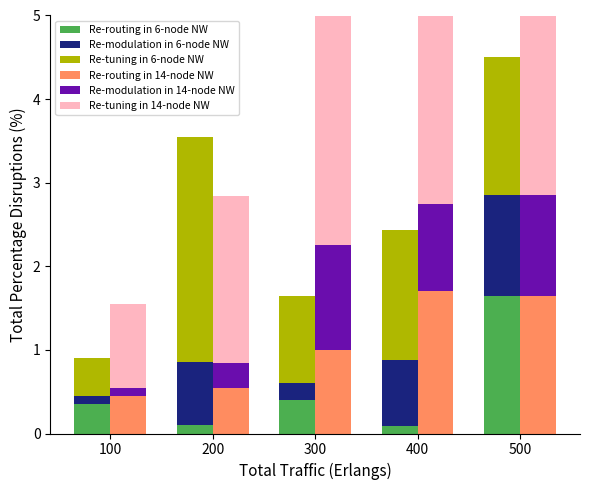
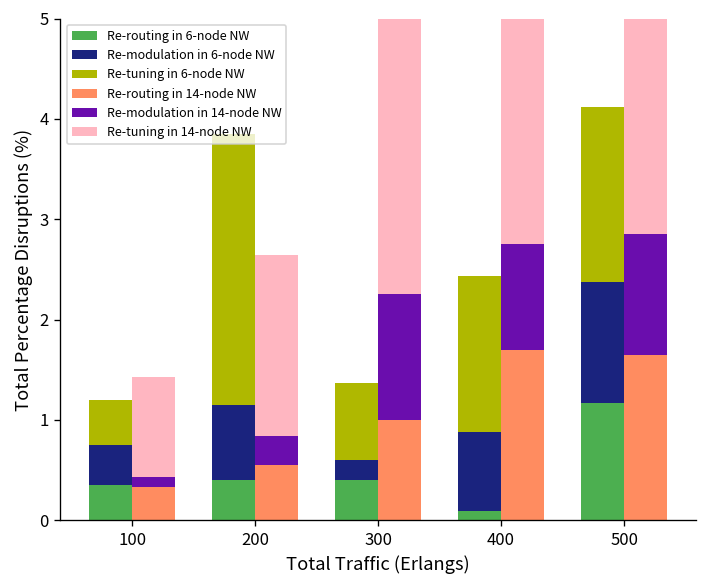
  {
    "Re-routing in 6-node NW": {
      "100": 0.4,
-     "200": 0.1,
+     "200": 0.4,
      "300": 0.4,
      "400": 0.1,
-     "500": 1.7
+     "500": 1.2
    },
    "Re-modulation in 6-node NW": {
-     "100": 0.1,
+     "100": 0.4,
      "200": 0.8,
      "300": 0.2,
      "400": 0.8,
      "500": 1.2
    },
    "Re-tuning in 6-node NW": {
      "100": 0.4,
-     "300": 1.1,
+     "300": 0.8,
      "400": 1.6,
-     "500": 1.6
+     "500": 1.8
    },
    "Re-routing in 14-node NW": {
-     "100": 0.5,
+     "100": 0.3,
      "200": 0.6,
      "300": 1.0,
      "400": 1.7,
      "500": 1.7
    },
    "Re-modulation in 14-node NW": {
      "100": 0.1,
      "200": 0.3,
      "300": 1.3,
      "400": 1.1,
      "500": 1.2
    },
    "Re-tuning in 14-node NW": {
      "100": 1.0,
-     "200": 2.0,
+     "200": 1.8,
      "300": 2.8
    }
  }
